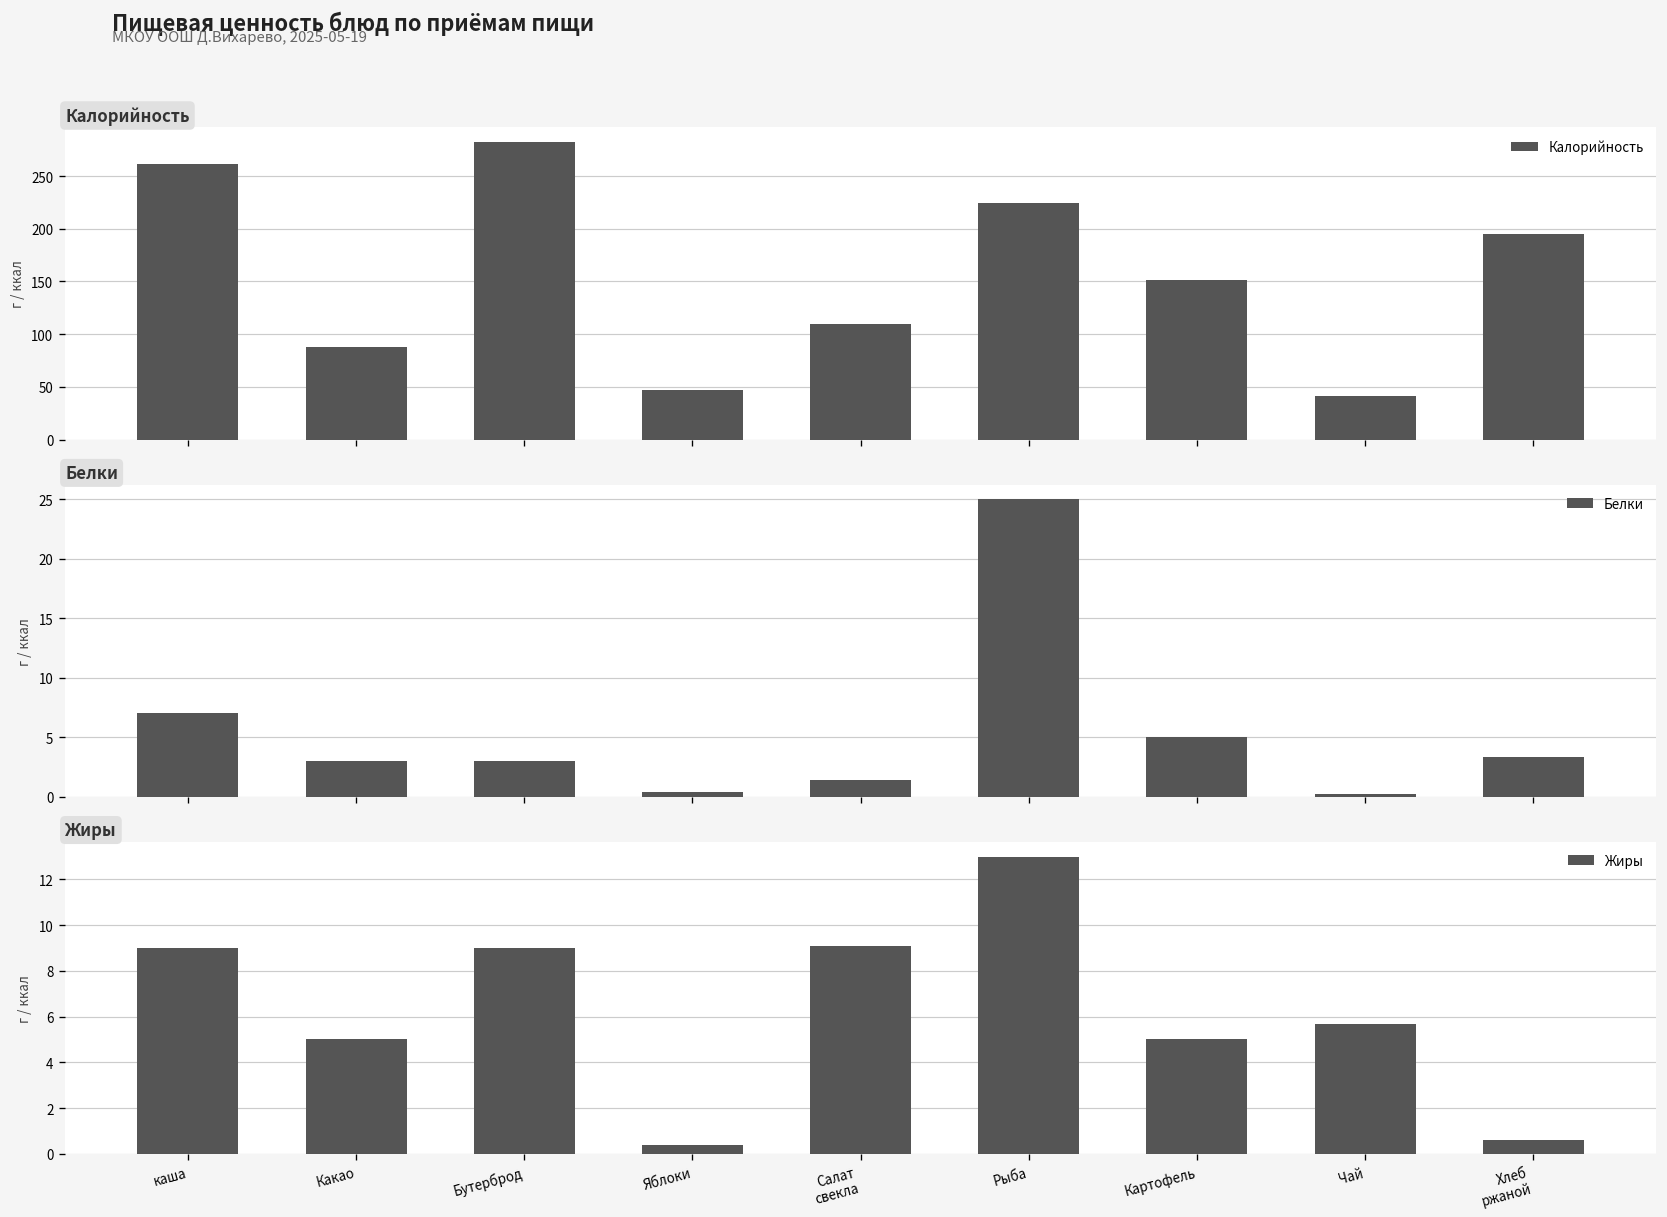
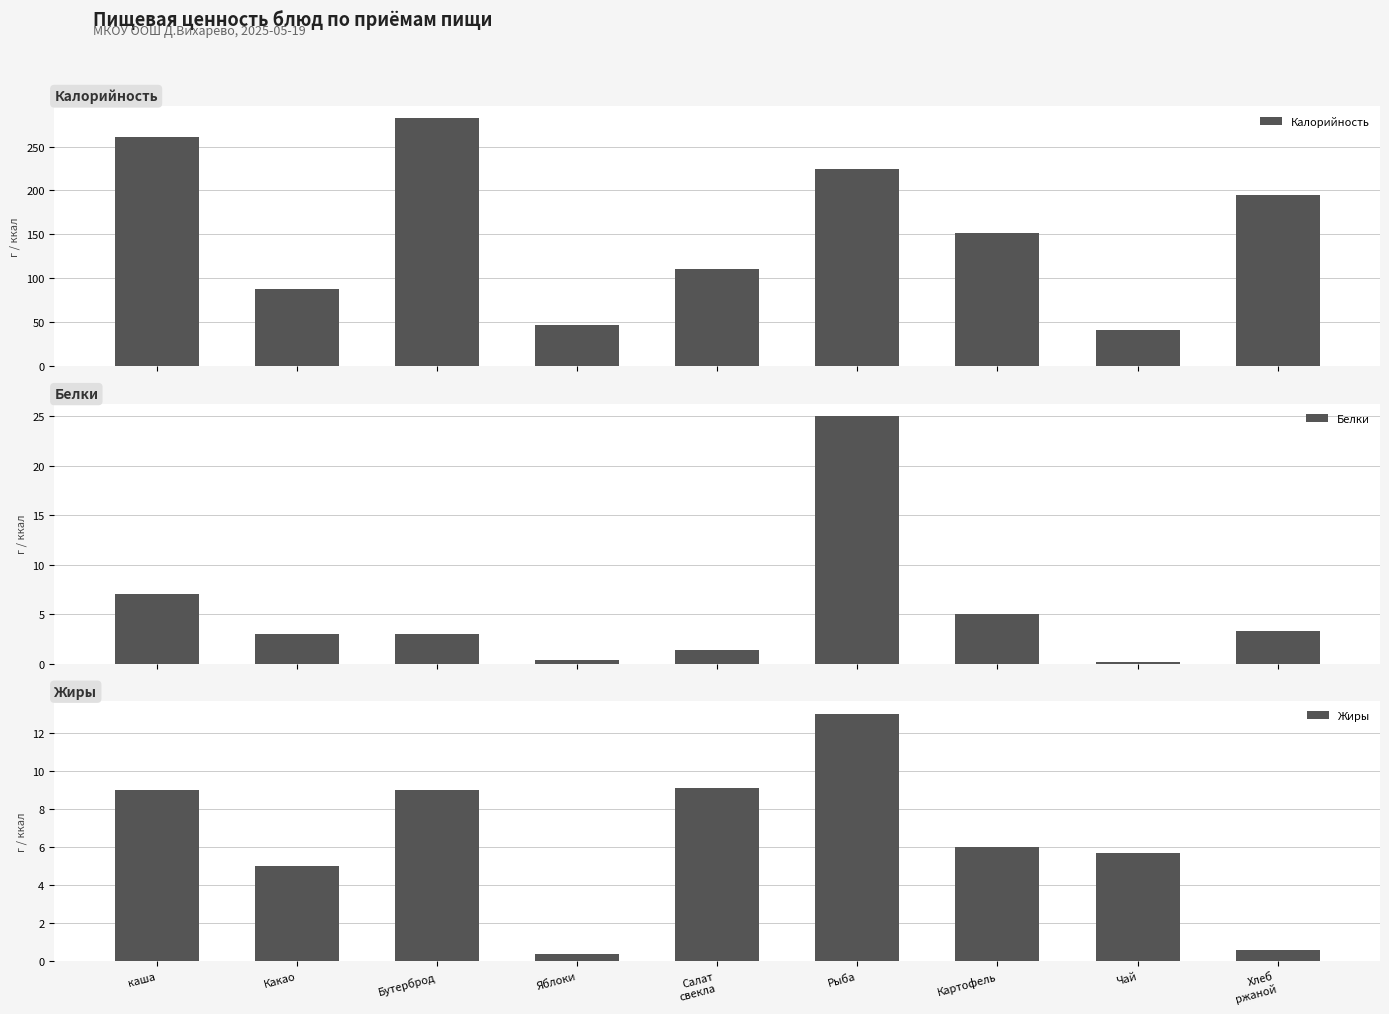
  {
    "Жиры": {
      "каша": 9,
      "Какао": 5,
      "Бутерброд": 9,
      "Яблоки": 0.4,
      "Салат свекла": 9,
      "Рыба": 13,
-     "Картофель": 5,
+     "Картофель": 6,
      "Чай": 5.7,
      "Хлеб ржаной": 0.6
    }
  }
